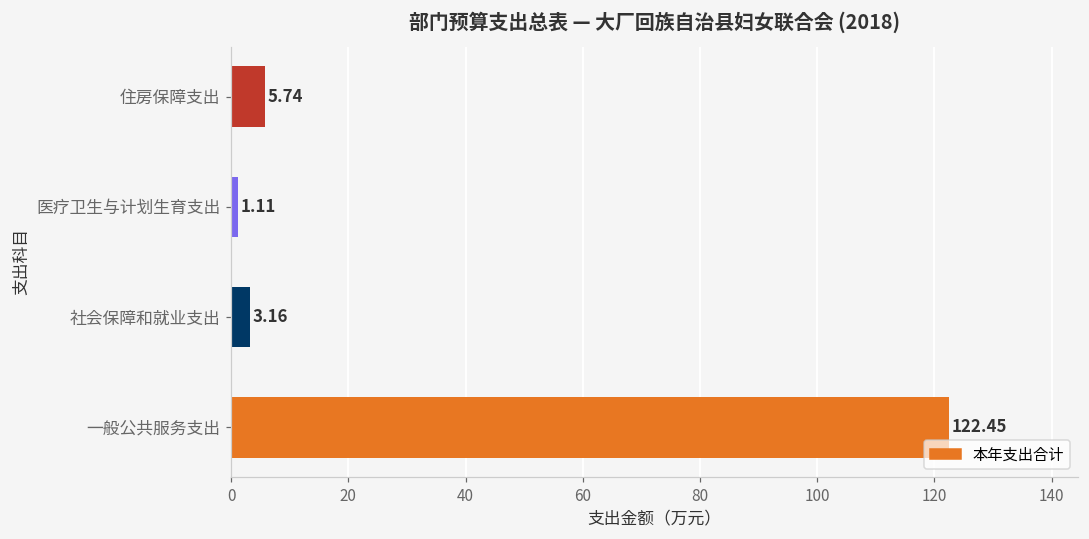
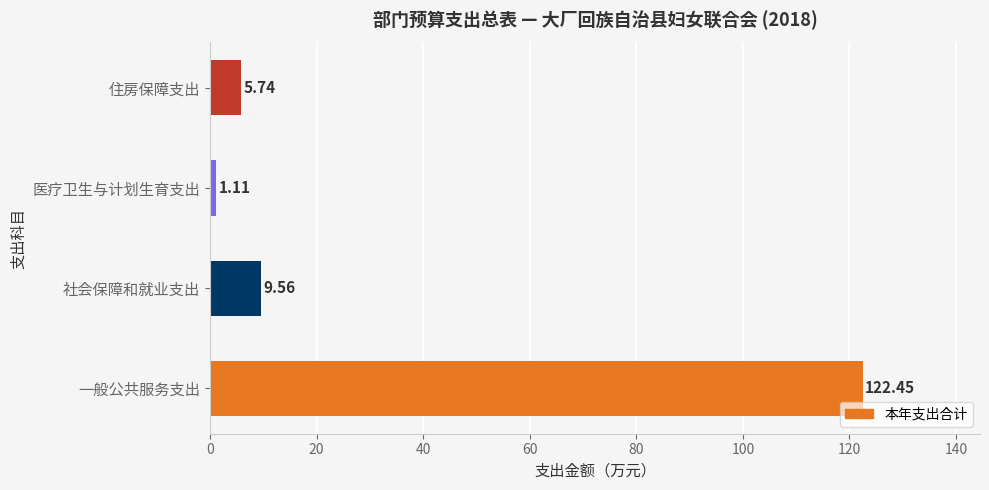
  {
    "住房保障支出": 5.74,
    "医疗卫生与计划生育支出": 1.11,
-   "社会保障和就业支出": 3.16,
+   "社会保障和就业支出": 9.56,
    "一般公共服务支出": 122.45
  }
